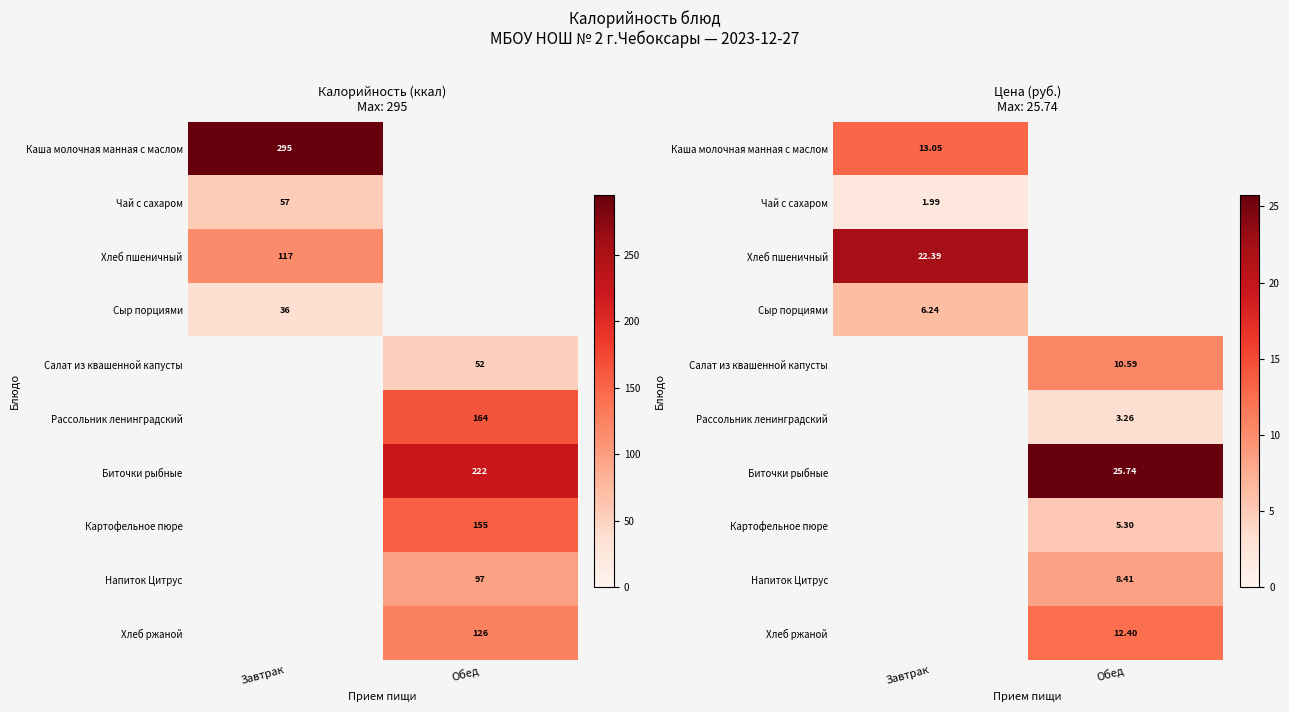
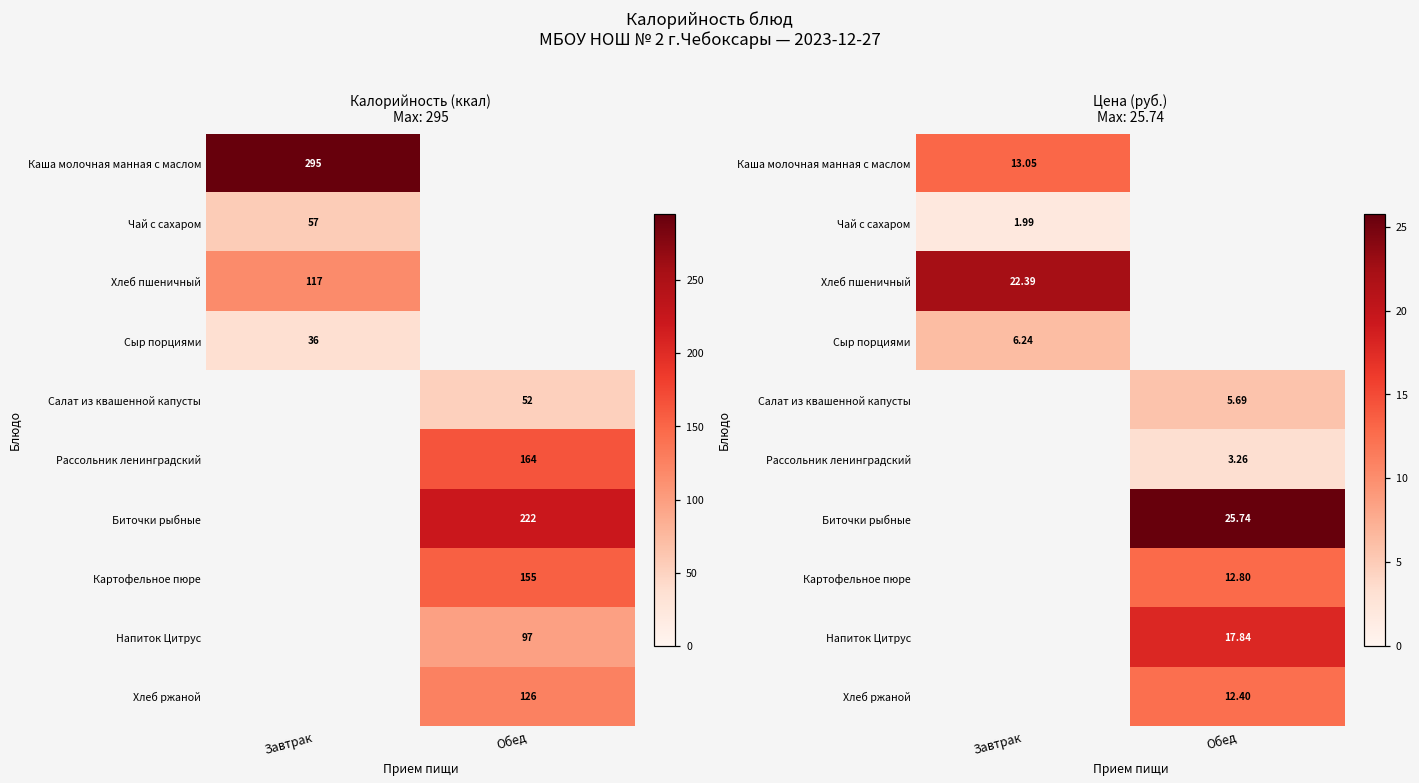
  {
    "Калорийность (ккал) Max: 295": {
      "Каша молочная манная с маслом": {
        "Завтрак": 295
      },
      "Чай с сахаром": {
        "Завтрак": 57
      },
      "Хлеб пшеничный": {
        "Завтрак": 117
      },
      "Сыр порциями": {
        "Завтрак": 36
      },
      "Салат из квашенной капусты": {
        "Обед": 52
      },
      "Рассольник ленинградский": {
        "Обед": 164
      },
      "Биточки рыбные": {
        "Обед": 222
      },
      "Картофельное пюре": {
        "Обед": 155
      },
      "Напиток Цитрус": {
        "Обед": 97
      },
      "Хлеб ржаной": {
        "Обед": 126
      }
    },
    "Цена (руб.) Max: 25.74": {
      "Каша молочная манная с маслом": {
        "Завтрак": 13.05
      },
      "Чай с сахаром": {
        "Завтрак": 1.99
      },
      "Хлеб пшеничный": {
        "Завтрак": 22.39
      },
      "Сыр порциями": {
        "Завтрак": 6.24
      },
      "Салат из квашенной капусты": {
-       "Обед": 10.59
+       "Обед": 5.69
      },
      "Рассольник ленинградский": {
        "Обед": 3.26
      },
      "Биточки рыбные": {
        "Обед": 25.74
      },
      "Картофельное пюре": {
-       "Обед": 5.30
+       "Обед": 12.80
      },
      "Напиток Цитрус": {
-       "Обед": 8.41
+       "Обед": 17.84
      },
      "Хлеб ржаной": {
        "Обед": 12.40
      }
    }
  }
